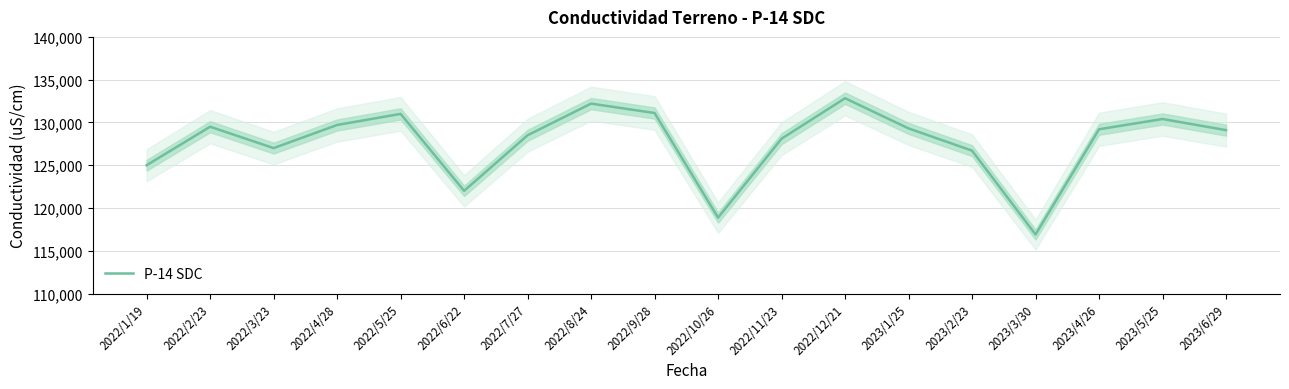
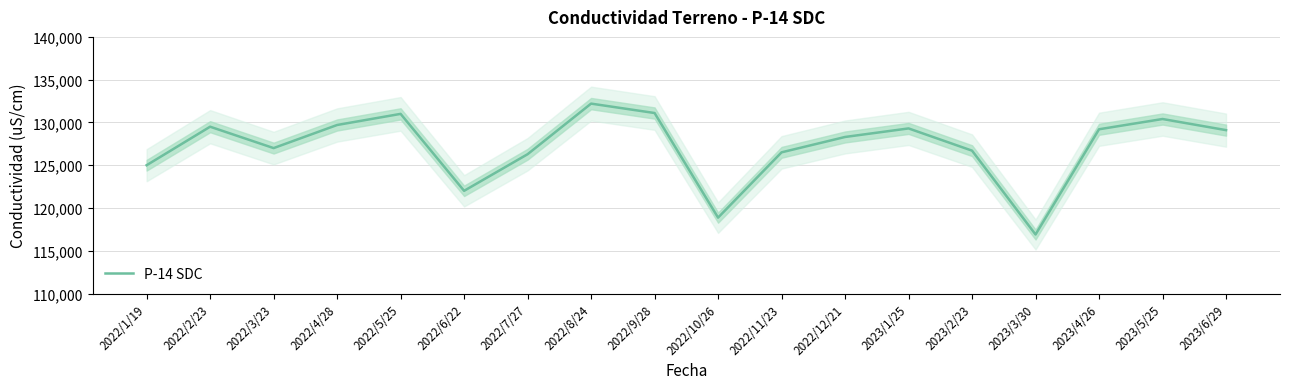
  {
    "P-14 SDC": {
      "2022/1/19": "125,000",
      "2022/2/23": "130,000",
      "2022/3/23": "127,000",
      "2022/4/28": "130,000",
      "2022/5/25": "131,000",
      "2022/6/22": "122,000",
-     "2022/7/27": "129,000",
+     "2022/7/27": "126,000",
      "2022/8/24": "132,000",
      "2022/9/28": "131,000",
      "2022/10/26": "119,000",
-     "2022/11/23": "128,000",
-     "2022/12/21": "133,000",
+     "2022/11/23": "127,000",
+     "2022/12/21": "128,000",
      "2023/1/25": "129,000",
      "2023/2/23": "127,000",
      "2023/3/30": "117,000",
      "2023/4/26": "129,000",
      "2023/5/25": "130,000",
      "2023/6/29": "129,000"
    }
  }
